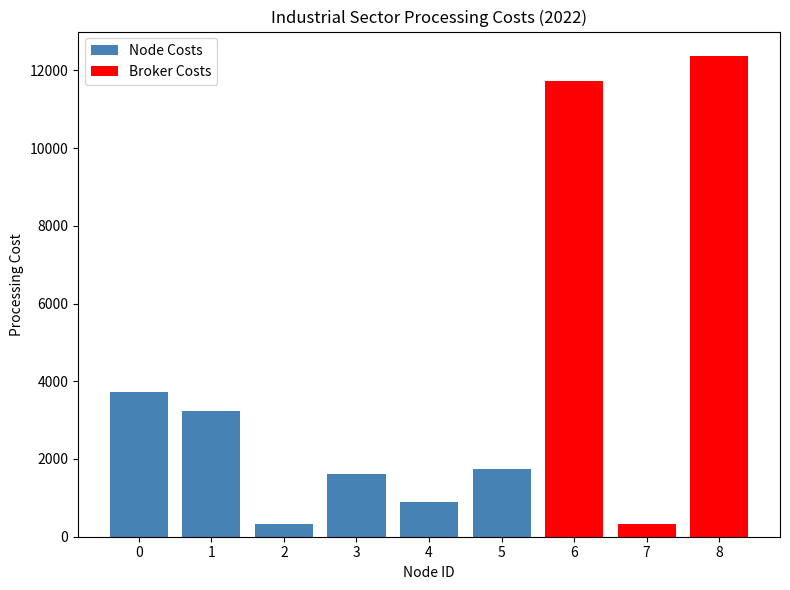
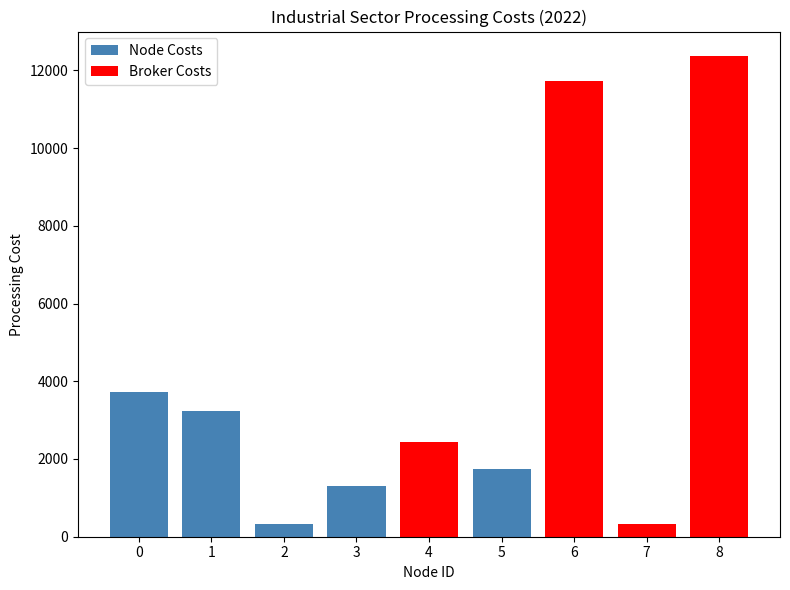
  {
    "Node Costs": {
      "0": 3700,
      "1": 3200,
      "2": 300,
-     "3": 1600,
+     "3": 1300,
      "5": 1700
    },
    "Broker Costs": {
      "0": 0,
      "1": 0,
      "2": 0,
      "3": 0,
-     "4": 0,
+     "4": 2400,
      "5": 0,
      "6": 11700,
      "7": 300,
      "8": 12400
    }
  }
